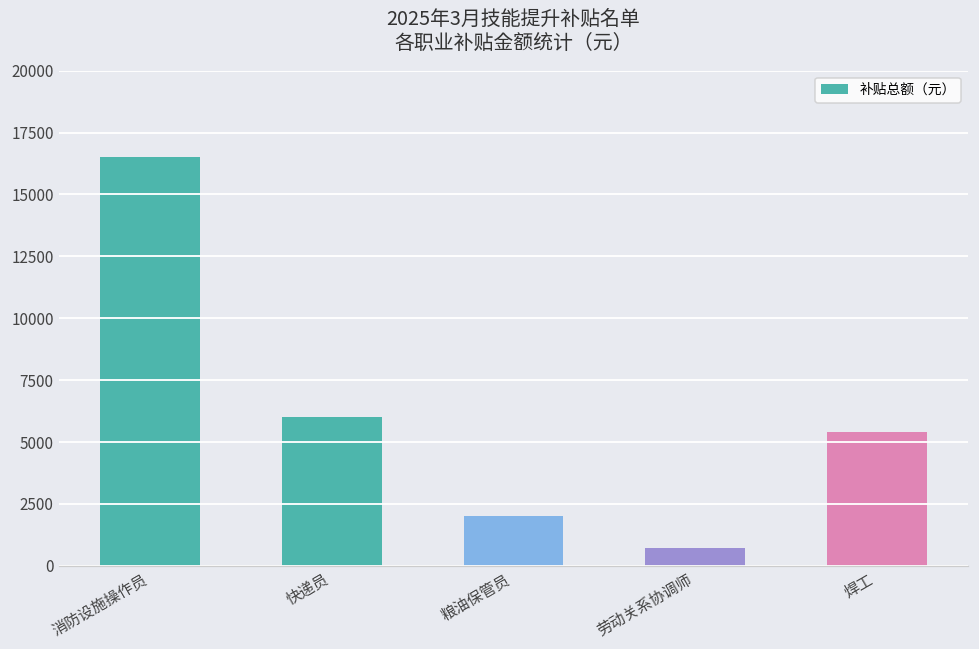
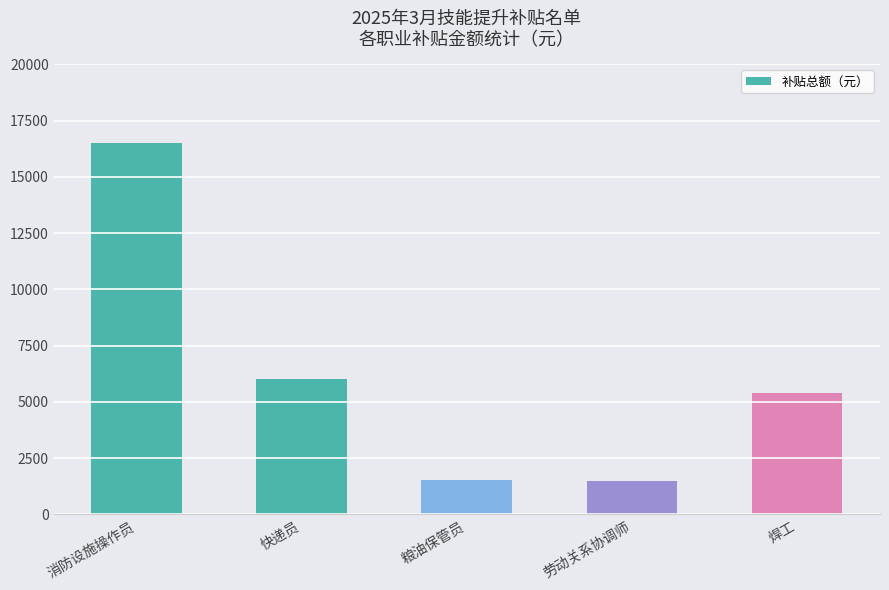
  {
    "消防设施操作员": 16500,
    "快递员": 6000,
-   "粮油保管员": 2000,
-   "劳动关系协调师": 700,
+   "粮油保管员": 1500,
+   "劳动关系协调师": 1500,
    "焊工": 5400
  }
